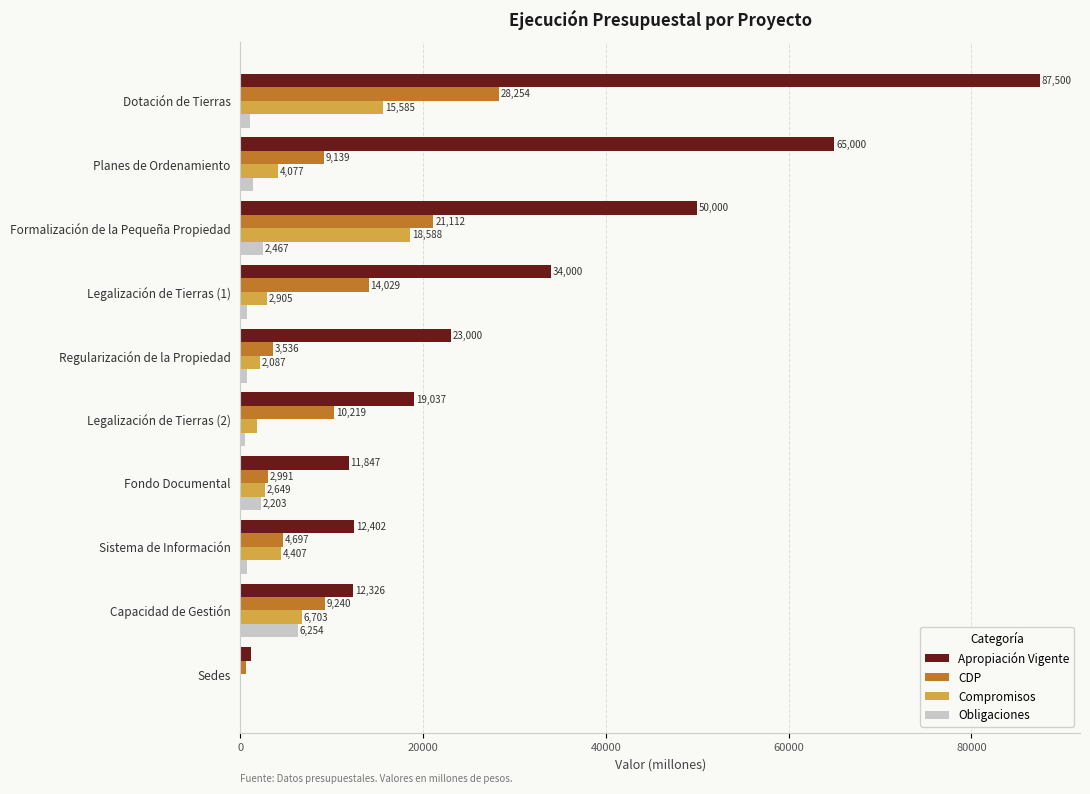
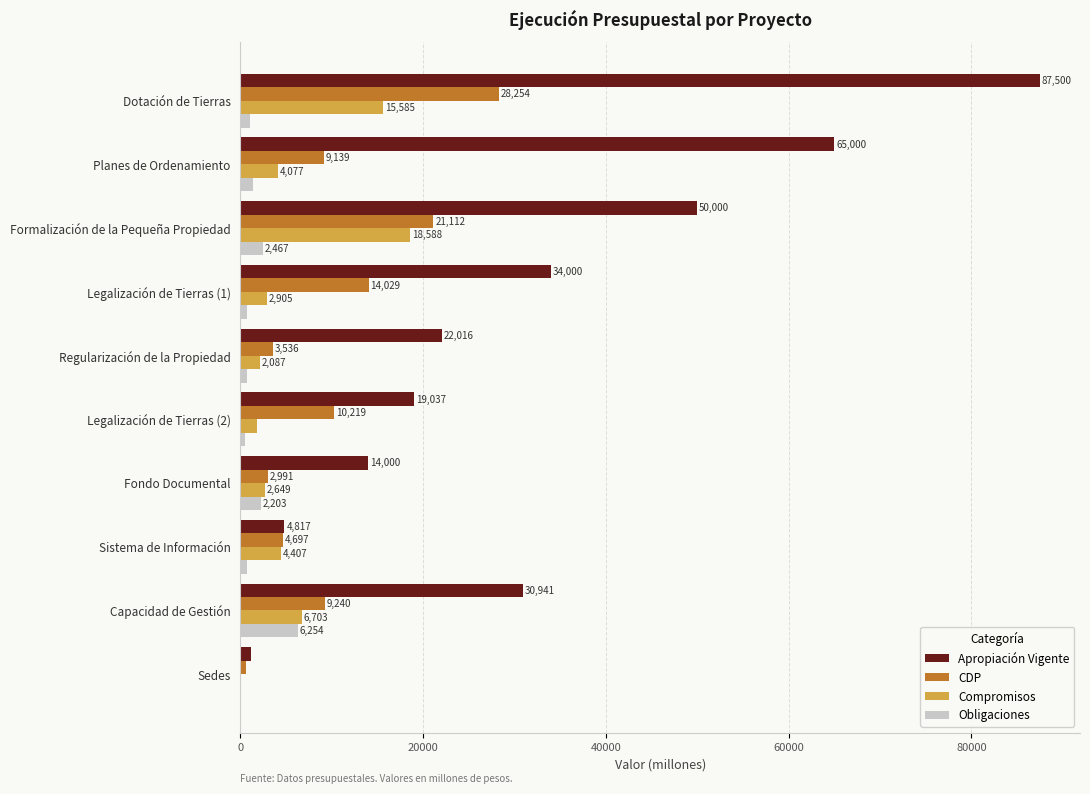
  {
    "Apropiación Vigente": {
      "Dotación de Tierras": "87,500",
      "Planes de Ordenamiento": "65,000",
      "Formalización de la Pequeña Propiedad": "50,000",
      "Legalización de Tierras (1)": "34,000",
-     "Regularización de la Propiedad": "23,000",
+     "Regularización de la Propiedad": "22,016",
      "Legalización de Tierras (2)": "19,037",
-     "Fondo Documental": "11,847",
-     "Sistema de Información": "12,402",
-     "Capacidad de Gestión": "12,326"
+     "Fondo Documental": "14,000",
+     "Sistema de Información": "4,817",
+     "Capacidad de Gestión": "30,941"
    },
    "Obligaciones": {
      "Formalización de la Pequeña Propiedad": "2,467",
      "Fondo Documental": "2,203",
      "Capacidad de Gestión": "6,254"
    }
  }
